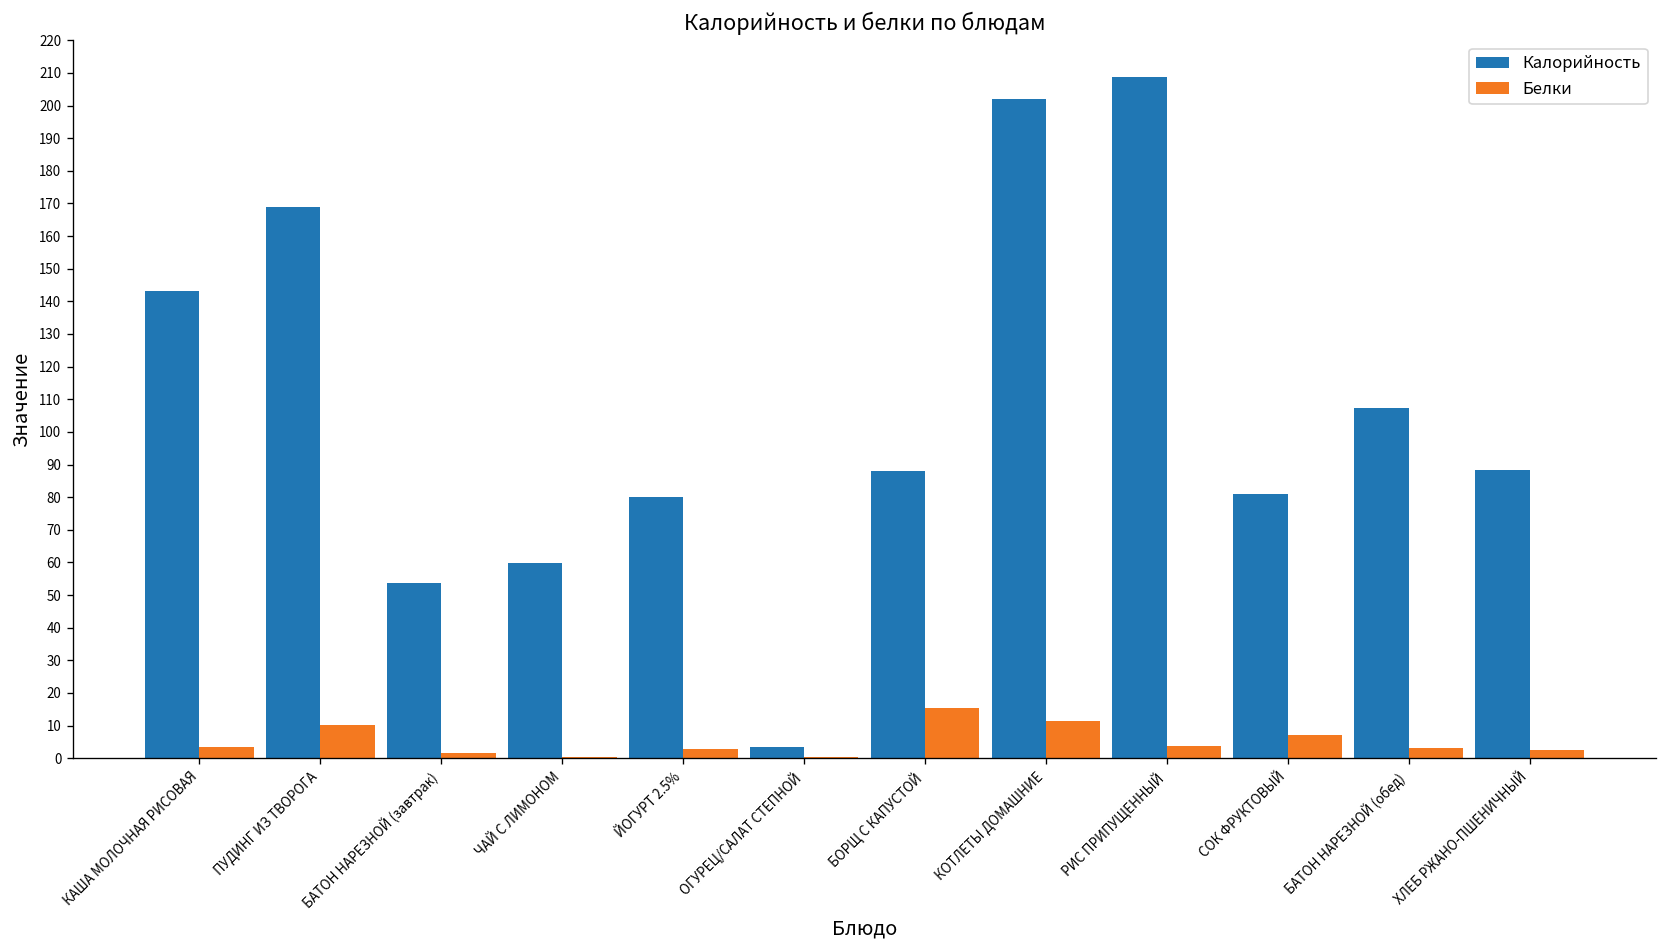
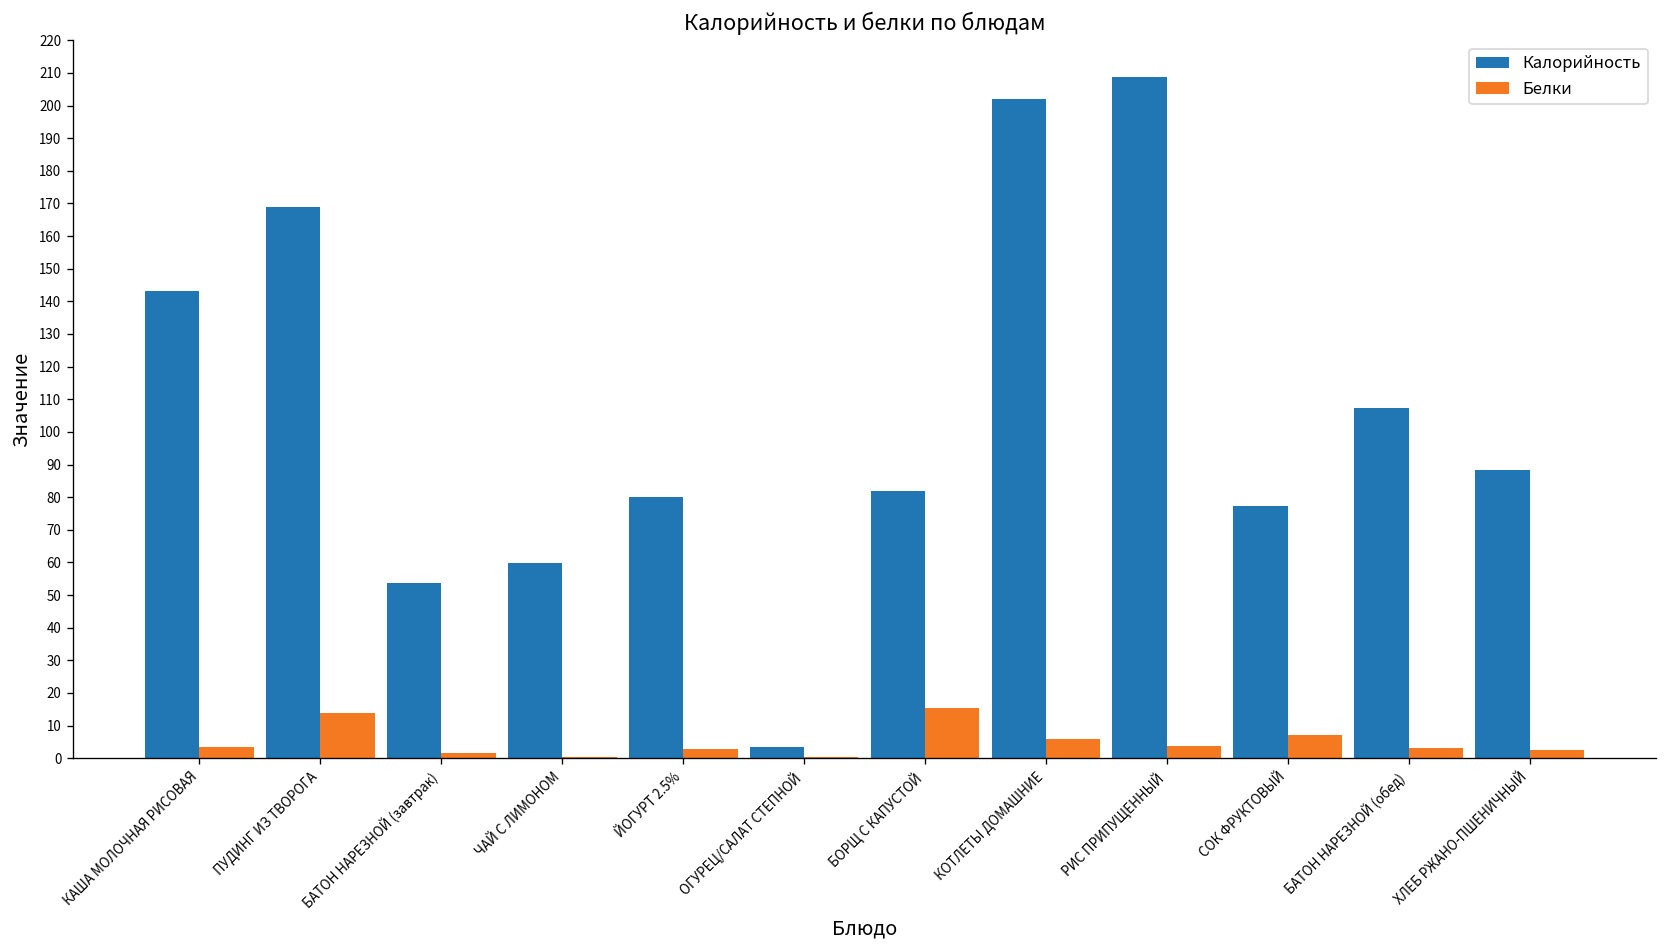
  {
    "Калорийность": {
      "КАША МОЛОЧНАЯ РИСОВАЯ": 143,
      "ПУДИНГ ИЗ ТВОРОГА": 169,
      "БАТОН НАРЕЗНОЙ (завтрак)": 54,
      "ЧАЙ С ЛИМОНОМ": 60,
      "ЙОГУРТ 2.5%": 80,
      "ОГУРЕЦ/САЛАТ СТЕПНОЙ": 3,
-     "БОРЩ С КАПУСТОЙ": 88,
+     "БОРЩ С КАПУСТОЙ": 82,
      "КОТЛЕТЫ ДОМАШНИЕ": 202,
      "РИС ПРИПУЩЕННЫЙ": 209,
-     "СОК ФРУКТОВЫЙ": 81,
+     "СОК ФРУКТОВЫЙ": 77,
      "БАТОН НАРЕЗНОЙ (обед)": 107,
      "ХЛЕБ РЖАНО-ПШЕНИЧНЫЙ": 88
    },
    "Белки": {
      "КАША МОЛОЧНАЯ РИСОВАЯ": 3,
-     "ПУДИНГ ИЗ ТВОРОГА": 10,
+     "ПУДИНГ ИЗ ТВОРОГА": 14,
      "БАТОН НАРЕЗНОЙ (завтрак)": 2,
      "ЙОГУРТ 2.5%": 3,
      "БОРЩ С КАПУСТОЙ": 15,
-     "КОТЛЕТЫ ДОМАШНИЕ": 11,
+     "КОТЛЕТЫ ДОМАШНИЕ": 6,
      "РИС ПРИПУЩЕННЫЙ": 4,
      "СОК ФРУКТОВЫЙ": 7,
      "БАТОН НАРЕЗНОЙ (обед)": 3,
      "ХЛЕБ РЖАНО-ПШЕНИЧНЫЙ": 3
    }
  }
